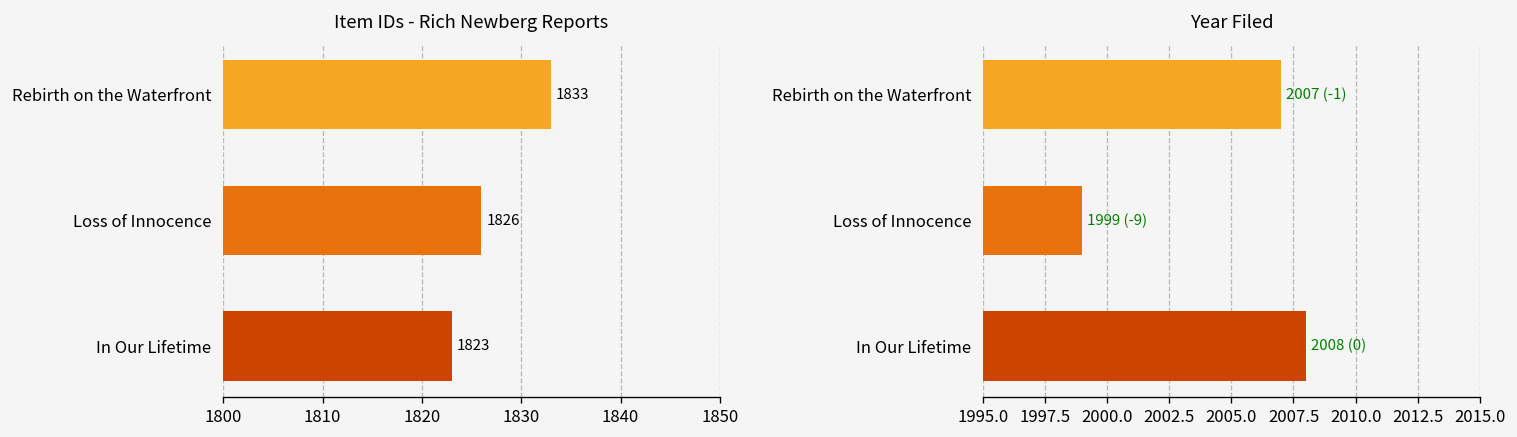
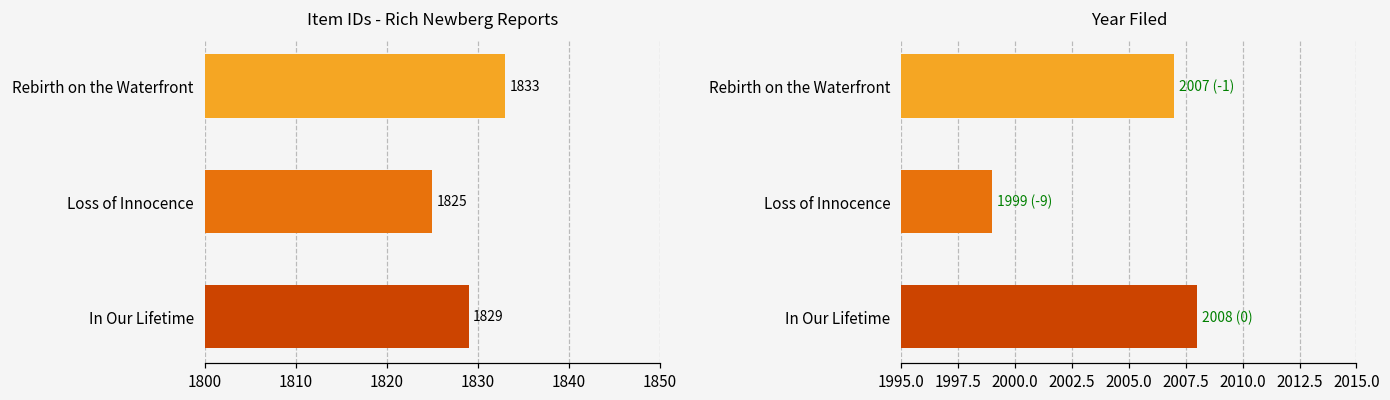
  {
    "Item IDs - Rich Newberg Reports": {
      "Rebirth on the Waterfront": 1833,
-     "Loss of Innocence": 1826,
-     "In Our Lifetime": 1823
+     "Loss of Innocence": 1825,
+     "In Our Lifetime": 1829
    },
    "Year Filed": {
      "Rebirth on the Waterfront": 2007,
      "Loss of Innocence": 1999,
      "In Our Lifetime": 2008
    }
  }
